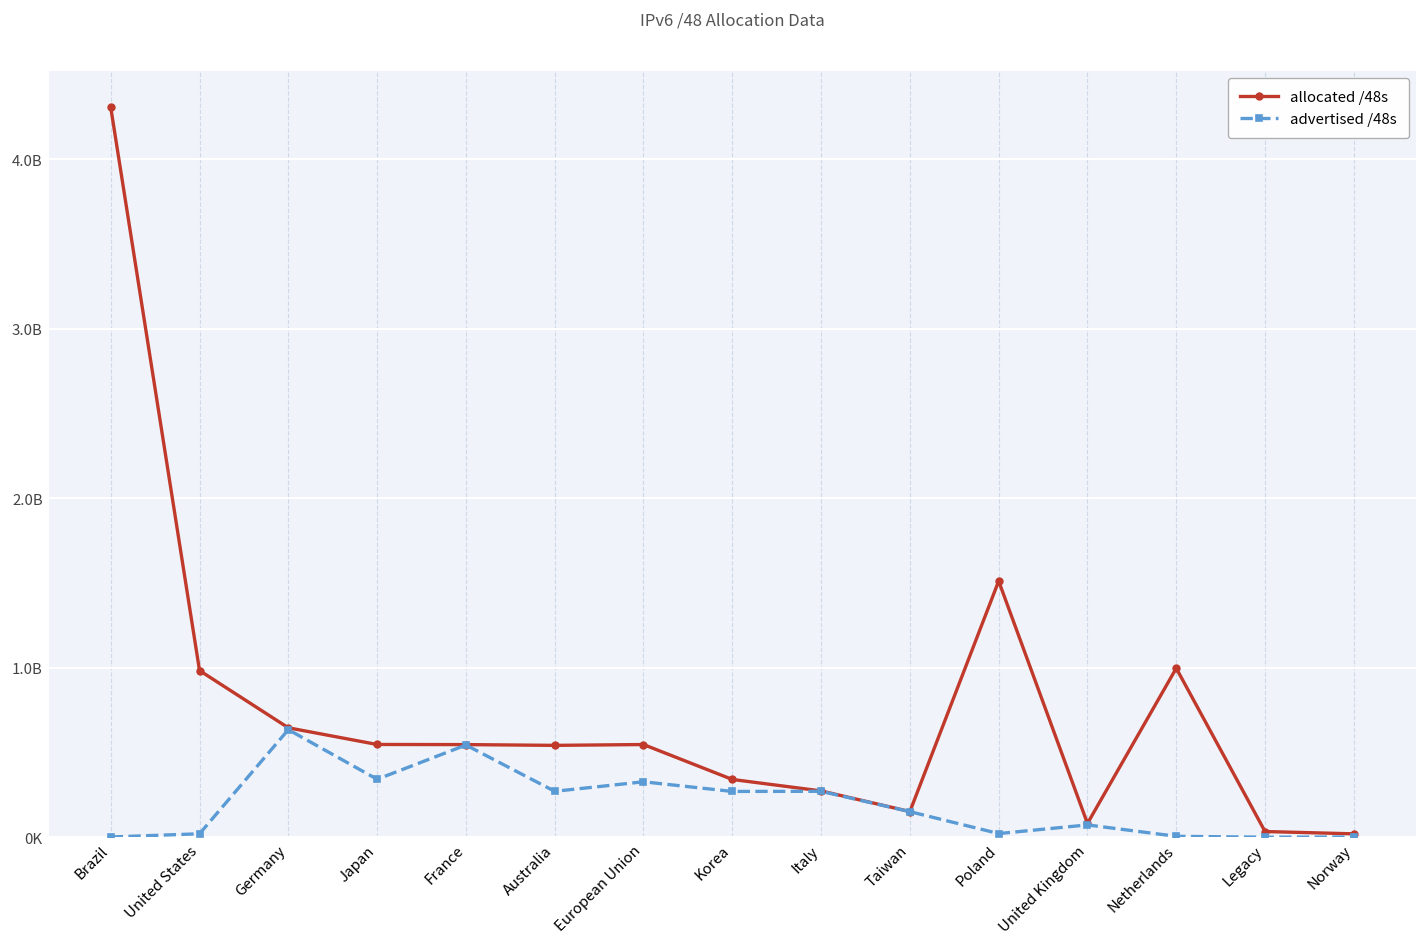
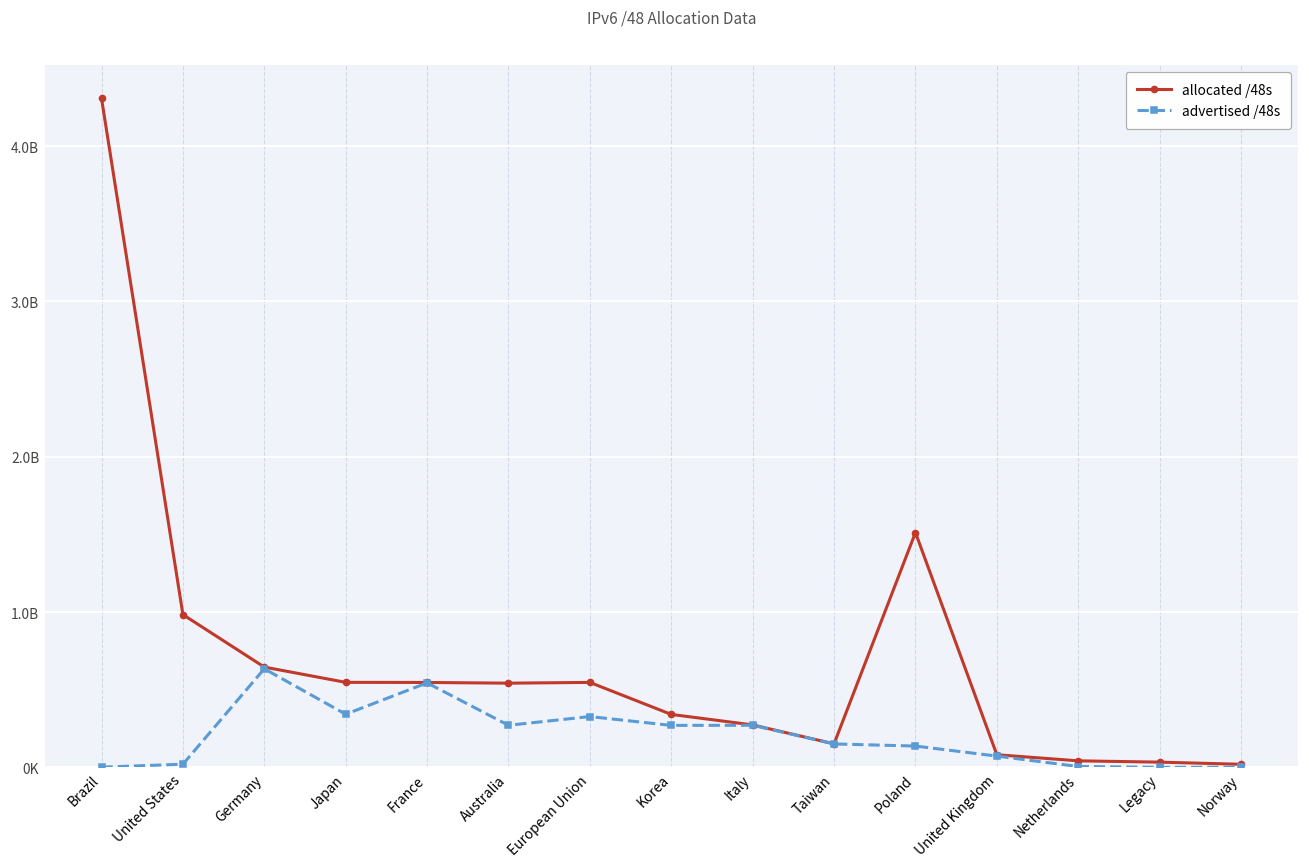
  {
    "allocated /48s": {
      "Brazil": 4310000000,
      "United States": 980000000,
      "Japan": 550000000,
      "Australia": 540000000,
      "European Union": 550000000,
      "Korea": 340000000,
      "Poland": 1510000000,
-     "Netherlands": 1000000000,
+     "Netherlands": 40000000,
      "Legacy": 30000000,
      "Norway": 20000000
    },
    "advertised /48s": {
      "Brazil": 0,
      "United States": 20000000,
      "Japan": 340000000,
      "Australia": 270000000,
      "European Union": 330000000,
      "Korea": 270000000,
-     "Poland": 20000000,
+     "Poland": 140000000,
      "Netherlands": 10000000,
      "Legacy": 0,
      "Norway": 0
    }
  }
